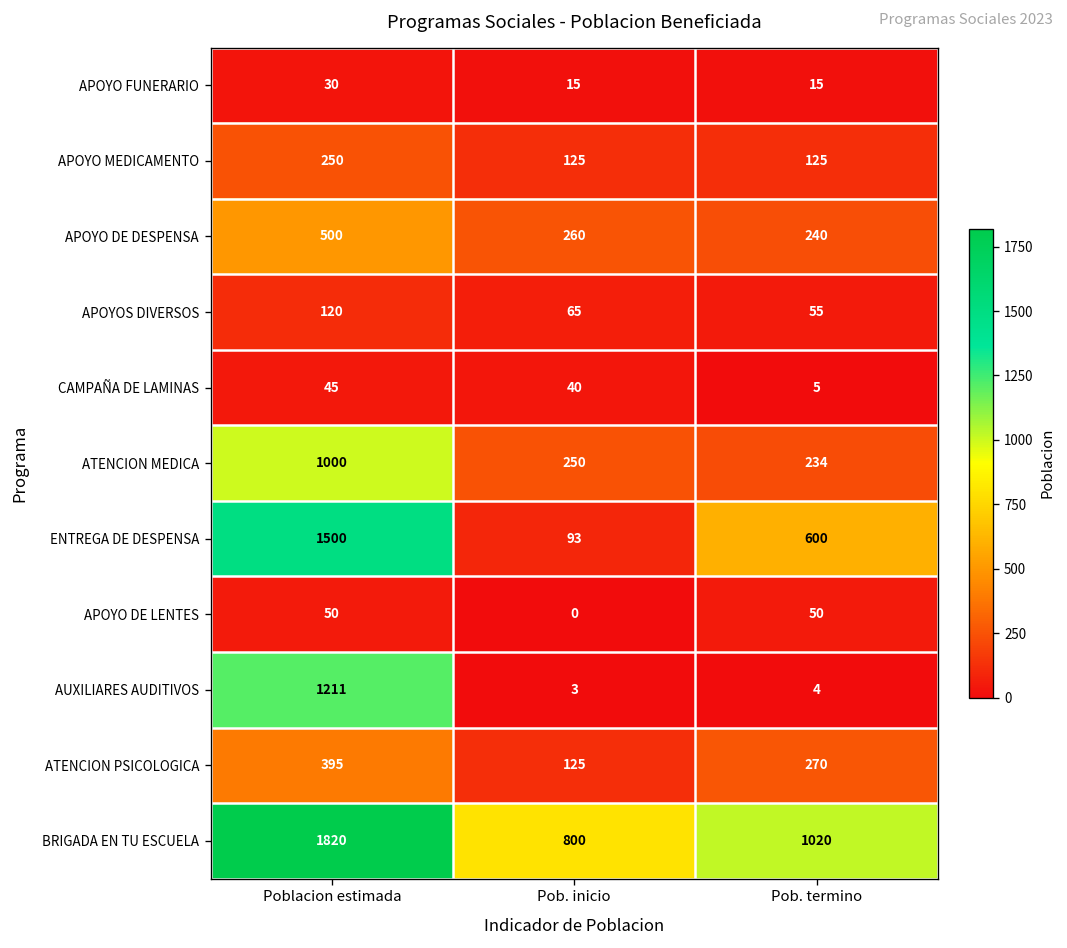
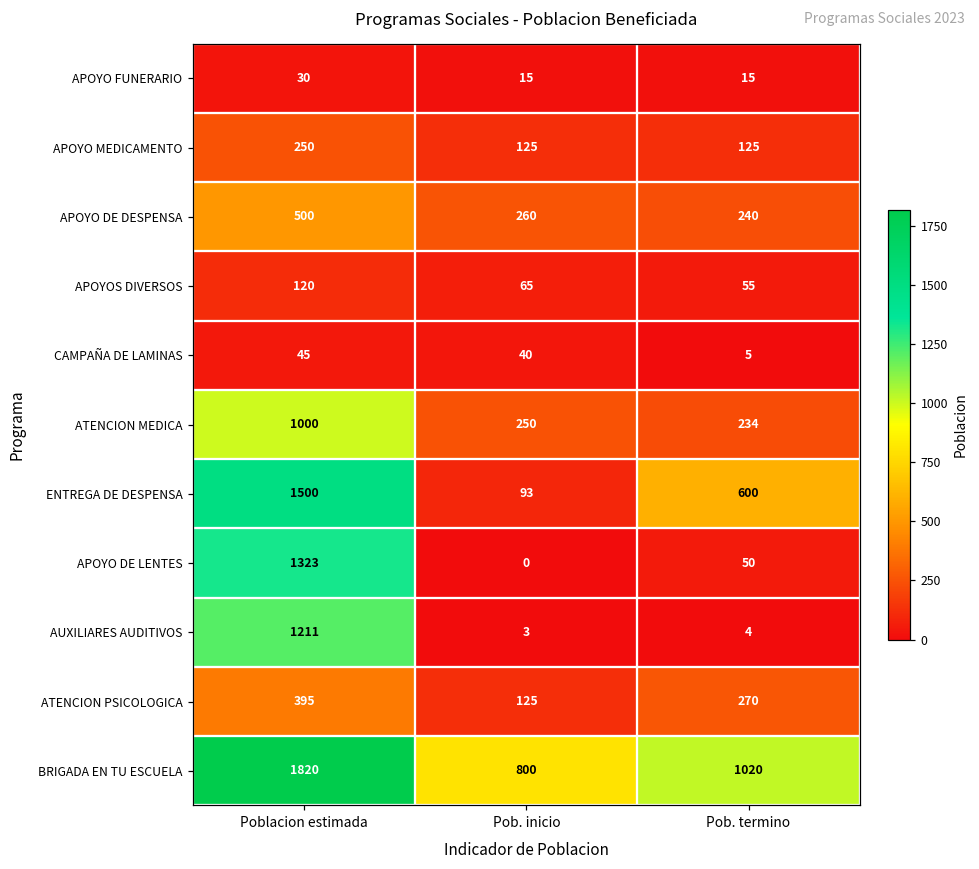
  {
    "APOYO FUNERARIO": {
      "Poblacion estimada": 30,
      "Pob. inicio": 15,
      "Pob. termino": 15
    },
    "APOYO MEDICAMENTO": {
      "Poblacion estimada": 250,
      "Pob. inicio": 125,
      "Pob. termino": 125
    },
    "APOYO DE DESPENSA": {
      "Poblacion estimada": 500,
      "Pob. inicio": 260,
      "Pob. termino": 240
    },
    "APOYOS DIVERSOS": {
      "Poblacion estimada": 120,
      "Pob. inicio": 65,
      "Pob. termino": 55
    },
    "CAMPAÑA DE LAMINAS": {
      "Poblacion estimada": 45,
      "Pob. inicio": 40,
      "Pob. termino": 5
    },
    "ATENCION MEDICA": {
      "Poblacion estimada": 1000,
      "Pob. inicio": 250,
      "Pob. termino": 234
    },
    "ENTREGA DE DESPENSA": {
      "Poblacion estimada": 1500,
      "Pob. inicio": 93,
      "Pob. termino": 600
    },
    "APOYO DE LENTES": {
-     "Poblacion estimada": 50,
+     "Poblacion estimada": 1323,
      "Pob. inicio": 0,
      "Pob. termino": 50
    },
    "AUXILIARES AUDITIVOS": {
      "Poblacion estimada": 1211,
      "Pob. inicio": 3,
      "Pob. termino": 4
    },
    "ATENCION PSICOLOGICA": {
      "Poblacion estimada": 395,
      "Pob. inicio": 125,
      "Pob. termino": 270
    },
    "BRIGADA EN TU ESCUELA": {
      "Poblacion estimada": 1820,
      "Pob. inicio": 800,
      "Pob. termino": 1020
    }
  }
